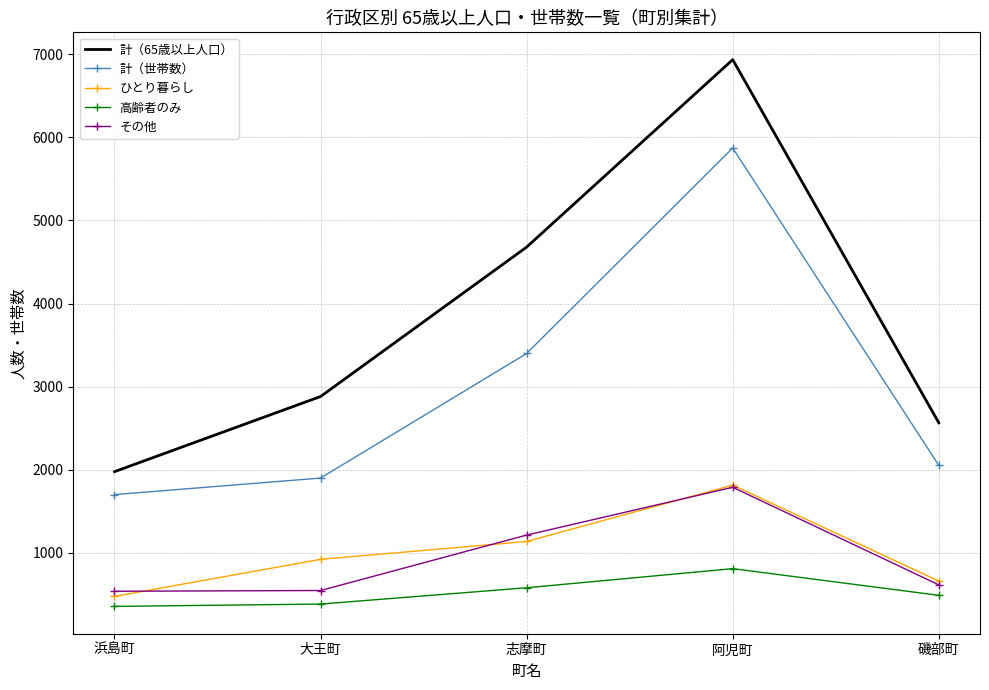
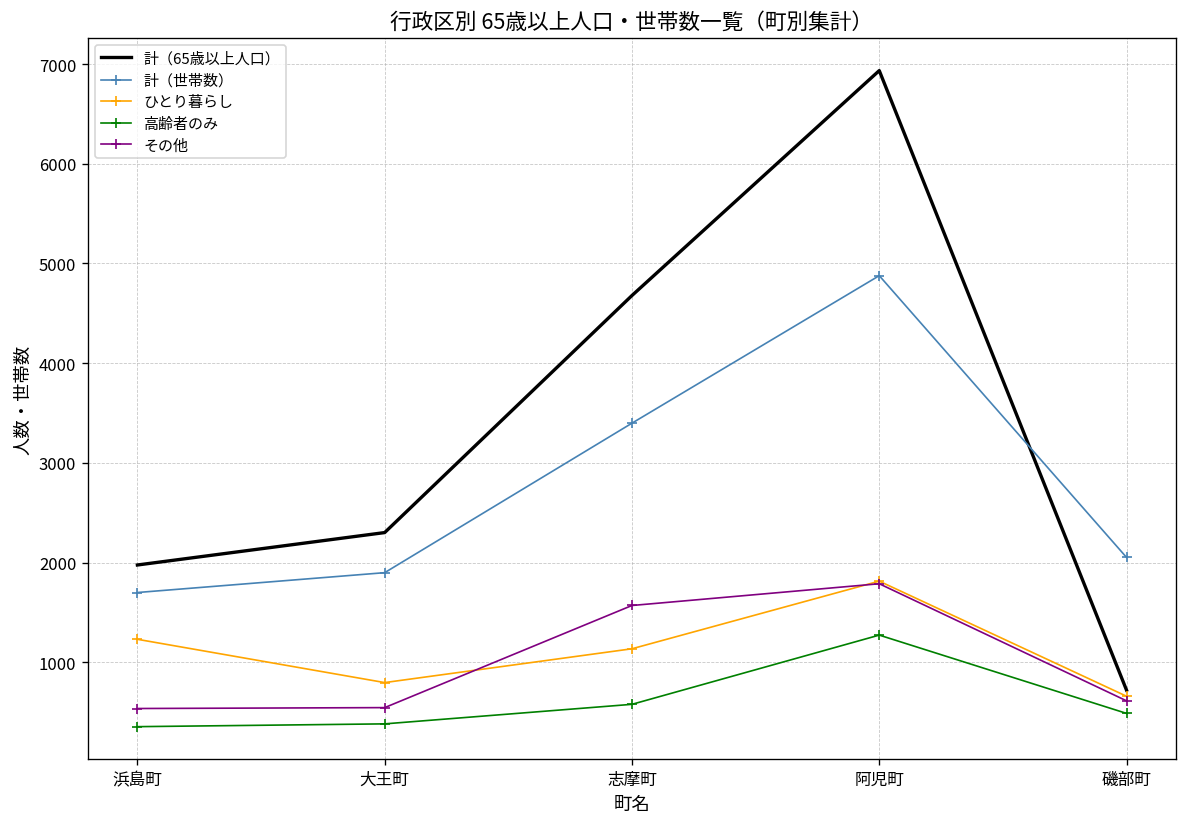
  {
    "計（65歳以上人口）": {
      "浜島町": 2000,
-     "大王町": 2900,
+     "大王町": 2300,
      "志摩町": 4700,
      "阿児町": 6900,
-     "磯部町": 2600
+     "磯部町": 700
    },
    "計（世帯数）": {
      "浜島町": 1700,
      "大王町": 1900,
      "志摩町": 3400,
-     "阿児町": 5900,
+     "阿児町": 4900,
      "磯部町": 2100
    },
    "ひとり暮らし": {
-     "浜島町": 500,
-     "大王町": 900,
+     "浜島町": 1200,
+     "大王町": 800,
      "志摩町": 1100,
      "磯部町": 700
    },
    "高齢者のみ": {
      "浜島町": 400,
      "大王町": 400,
      "志摩町": 600,
-     "阿児町": 800,
+     "阿児町": 1300,
      "磯部町": 500
    },
    "その他": {
      "浜島町": 500,
      "大王町": 500,
-     "志摩町": 1200,
+     "志摩町": 1600,
      "磯部町": 600
    }
  }
